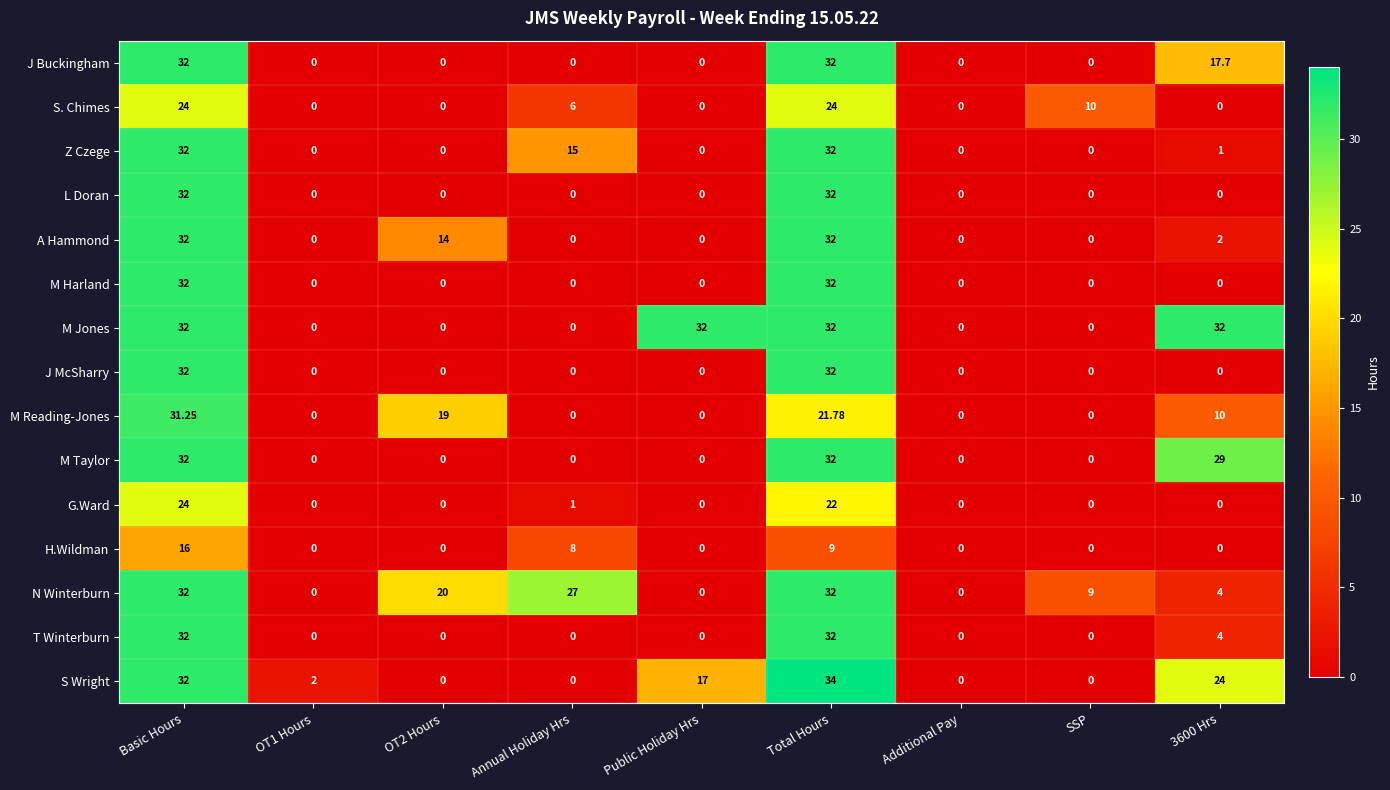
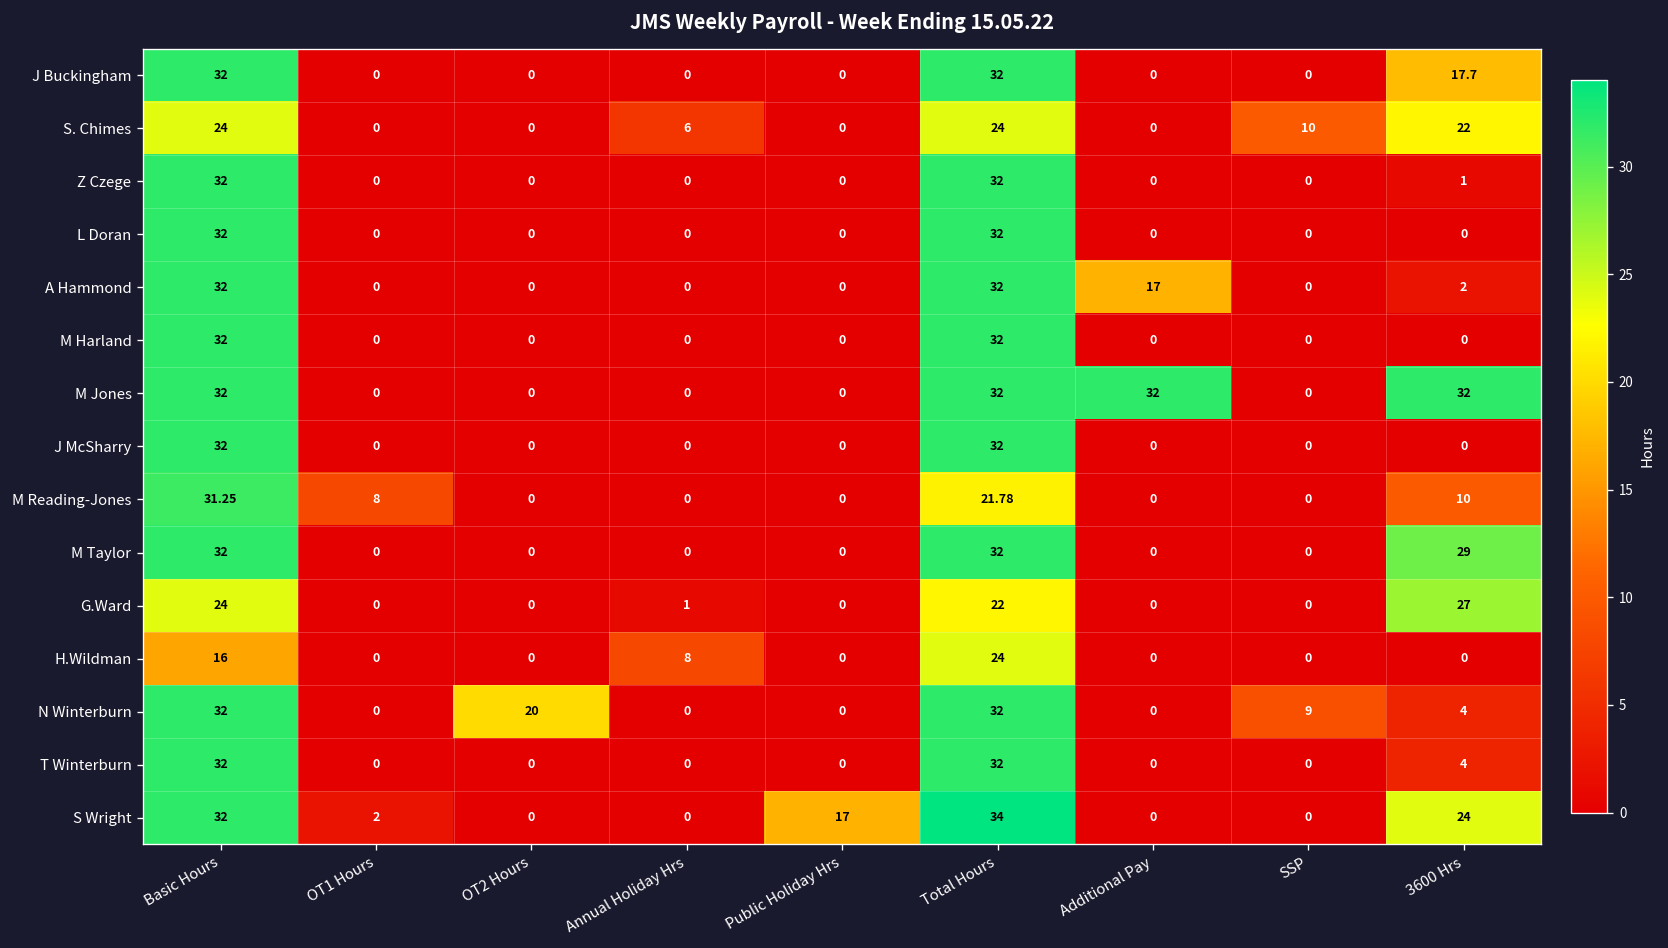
  {
    "J Buckingham": {
      "Basic Hours": 32,
      "OT1 Hours": 0,
      "OT2 Hours": 0,
      "Annual Holiday Hrs": 0,
      "Public Holiday Hrs": 0,
      "Total Hours": 32,
      "Additional Pay": 0,
      "SSP": 0,
      "3600 Hrs": 17.7
    },
    "S. Chimes": {
      "Basic Hours": 24,
      "OT1 Hours": 0,
      "OT2 Hours": 0,
      "Annual Holiday Hrs": 6,
      "Public Holiday Hrs": 0,
      "Total Hours": 24,
      "Additional Pay": 0,
      "SSP": 10,
-     "3600 Hrs": 0
+     "3600 Hrs": 22
    },
    "Z Czege": {
      "Basic Hours": 32,
      "OT1 Hours": 0,
      "OT2 Hours": 0,
-     "Annual Holiday Hrs": 15,
+     "Annual Holiday Hrs": 0,
      "Public Holiday Hrs": 0,
      "Total Hours": 32,
      "Additional Pay": 0,
      "SSP": 0,
      "3600 Hrs": 1
    },
    "L Doran": {
      "Basic Hours": 32,
      "OT1 Hours": 0,
      "OT2 Hours": 0,
      "Annual Holiday Hrs": 0,
      "Public Holiday Hrs": 0,
      "Total Hours": 32,
      "Additional Pay": 0,
      "SSP": 0,
      "3600 Hrs": 0
    },
    "A Hammond": {
      "Basic Hours": 32,
      "OT1 Hours": 0,
-     "OT2 Hours": 14,
+     "OT2 Hours": 0,
      "Annual Holiday Hrs": 0,
      "Public Holiday Hrs": 0,
      "Total Hours": 32,
-     "Additional Pay": 0,
+     "Additional Pay": 17,
      "SSP": 0,
      "3600 Hrs": 2
    },
    "M Harland": {
      "Basic Hours": 32,
      "OT1 Hours": 0,
      "OT2 Hours": 0,
      "Annual Holiday Hrs": 0,
      "Public Holiday Hrs": 0,
      "Total Hours": 32,
      "Additional Pay": 0,
      "SSP": 0,
      "3600 Hrs": 0
    },
    "M Jones": {
      "Basic Hours": 32,
      "OT1 Hours": 0,
      "OT2 Hours": 0,
      "Annual Holiday Hrs": 0,
-     "Public Holiday Hrs": 32,
+     "Public Holiday Hrs": 0,
      "Total Hours": 32,
-     "Additional Pay": 0,
+     "Additional Pay": 32,
      "SSP": 0,
      "3600 Hrs": 32
    },
    "J McSharry": {
      "Basic Hours": 32,
      "OT1 Hours": 0,
      "OT2 Hours": 0,
      "Annual Holiday Hrs": 0,
      "Public Holiday Hrs": 0,
      "Total Hours": 32,
      "Additional Pay": 0,
      "SSP": 0,
      "3600 Hrs": 0
    },
    "M Reading-Jones": {
      "Basic Hours": 31.25,
-     "OT1 Hours": 0,
-     "OT2 Hours": 19,
+     "OT1 Hours": 8,
+     "OT2 Hours": 0,
      "Annual Holiday Hrs": 0,
      "Public Holiday Hrs": 0,
      "Total Hours": 21.78,
      "Additional Pay": 0,
      "SSP": 0,
      "3600 Hrs": 10
    },
    "M Taylor": {
      "Basic Hours": 32,
      "OT1 Hours": 0,
      "OT2 Hours": 0,
      "Annual Holiday Hrs": 0,
      "Public Holiday Hrs": 0,
      "Total Hours": 32,
      "Additional Pay": 0,
      "SSP": 0,
      "3600 Hrs": 29
    },
    "G.Ward": {
      "Basic Hours": 24,
      "OT1 Hours": 0,
      "OT2 Hours": 0,
      "Annual Holiday Hrs": 1,
      "Public Holiday Hrs": 0,
      "Total Hours": 22,
      "Additional Pay": 0,
      "SSP": 0,
-     "3600 Hrs": 0
+     "3600 Hrs": 27
    },
    "H.Wildman": {
      "Basic Hours": 16,
      "OT1 Hours": 0,
      "OT2 Hours": 0,
      "Annual Holiday Hrs": 8,
      "Public Holiday Hrs": 0,
-     "Total Hours": 9,
+     "Total Hours": 24,
      "Additional Pay": 0,
      "SSP": 0,
      "3600 Hrs": 0
    },
    "N Winterburn": {
      "Basic Hours": 32,
      "OT1 Hours": 0,
      "OT2 Hours": 20,
-     "Annual Holiday Hrs": 27,
+     "Annual Holiday Hrs": 0,
      "Public Holiday Hrs": 0,
      "Total Hours": 32,
      "Additional Pay": 0,
      "SSP": 9,
      "3600 Hrs": 4
    },
    "T Winterburn": {
      "Basic Hours": 32,
      "OT1 Hours": 0,
      "OT2 Hours": 0,
      "Annual Holiday Hrs": 0,
      "Public Holiday Hrs": 0,
      "Total Hours": 32,
      "Additional Pay": 0,
      "SSP": 0,
      "3600 Hrs": 4
    },
    "S Wright": {
      "Basic Hours": 32,
      "OT1 Hours": 2,
      "OT2 Hours": 0,
      "Annual Holiday Hrs": 0,
      "Public Holiday Hrs": 17,
      "Total Hours": 34,
      "Additional Pay": 0,
      "SSP": 0,
      "3600 Hrs": 24
    }
  }
